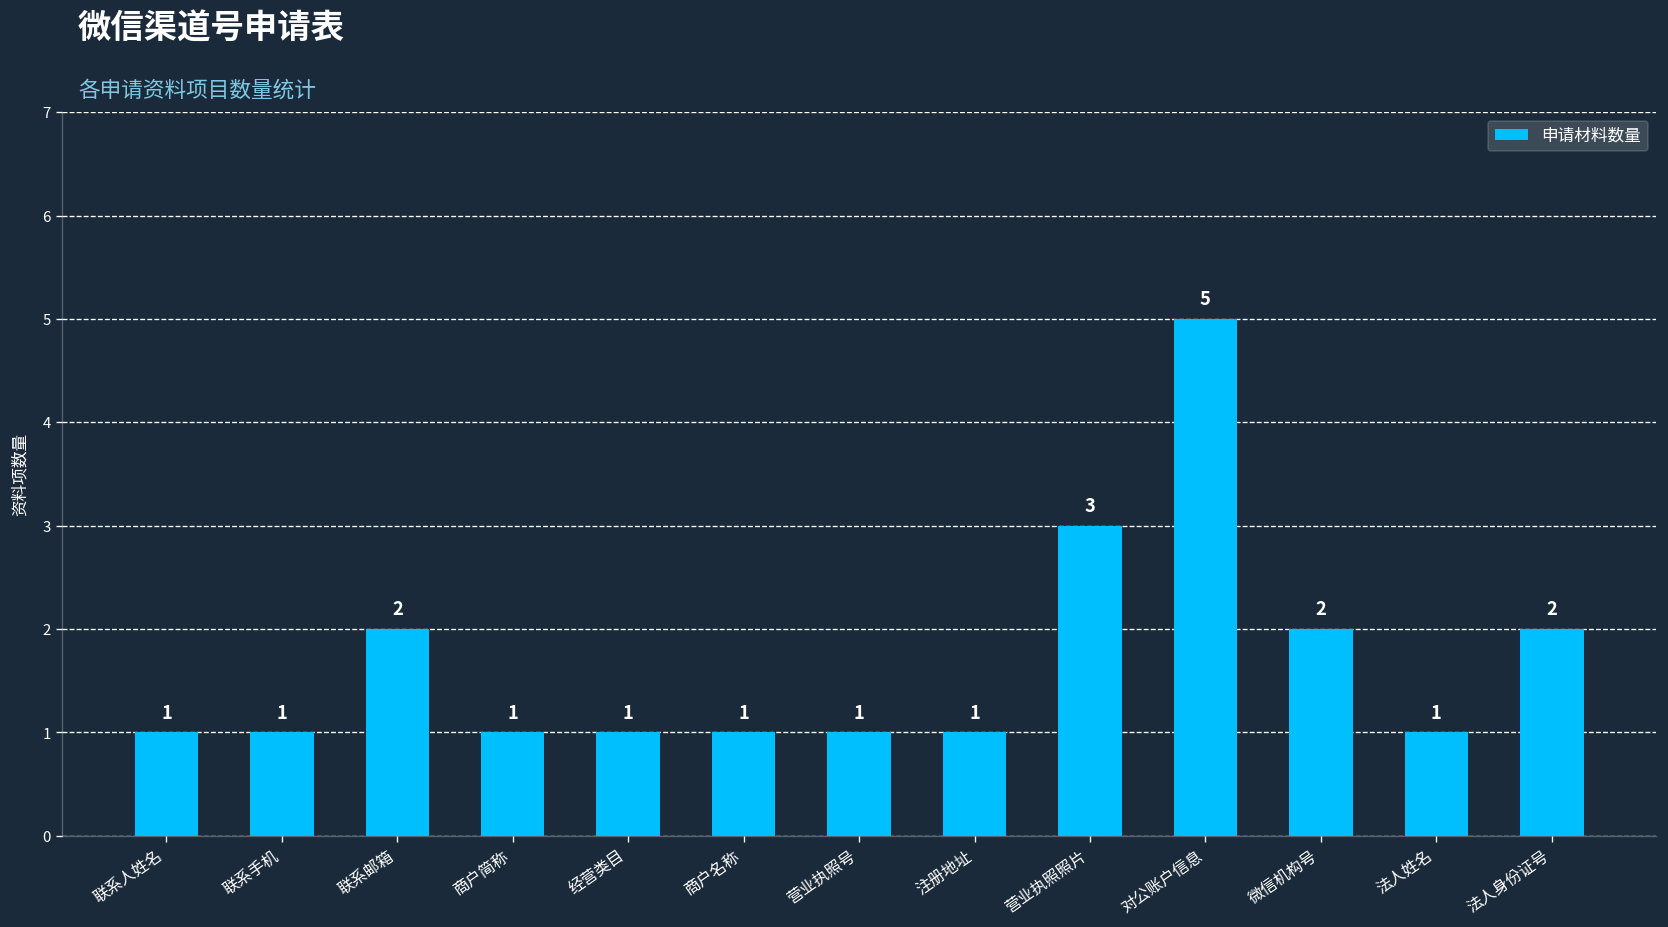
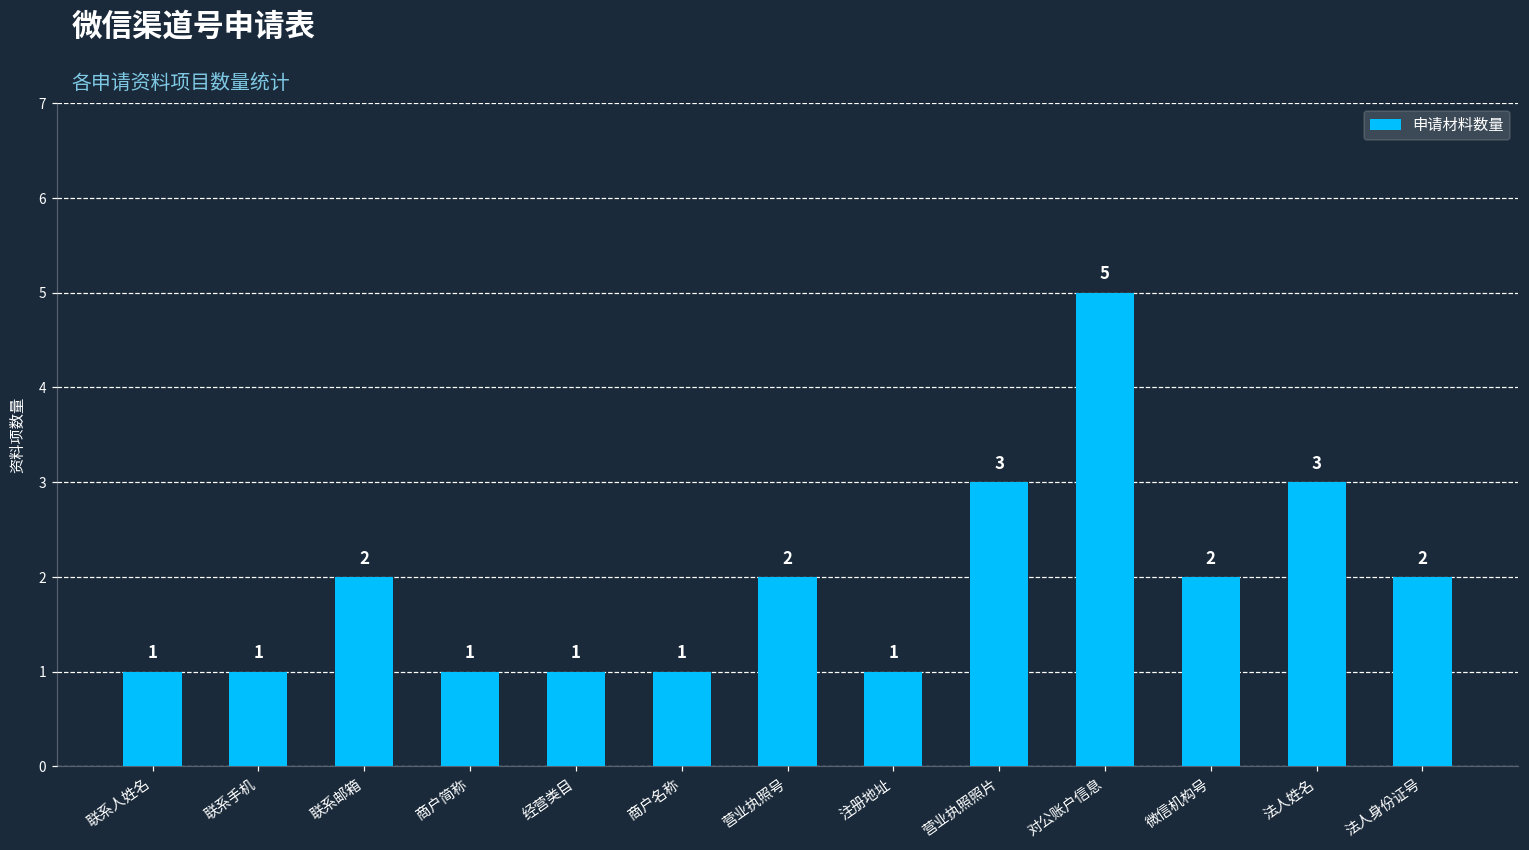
  {
    "联系人姓名": 1,
    "联系手机": 1,
    "联系邮箱": 2,
    "商户简称": 1,
    "经营类目": 1,
    "商户名称": 1,
-   "营业执照号": 1,
+   "营业执照号": 2,
    "注册地址": 1,
    "营业执照照片": 3,
    "对公账户信息": 5,
    "微信机构号": 2,
-   "法人姓名": 1,
+   "法人姓名": 3,
    "法人身份证号": 2
  }
